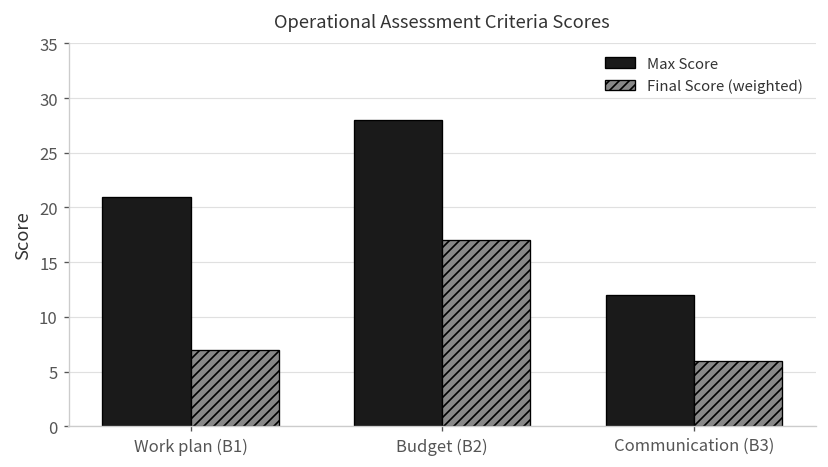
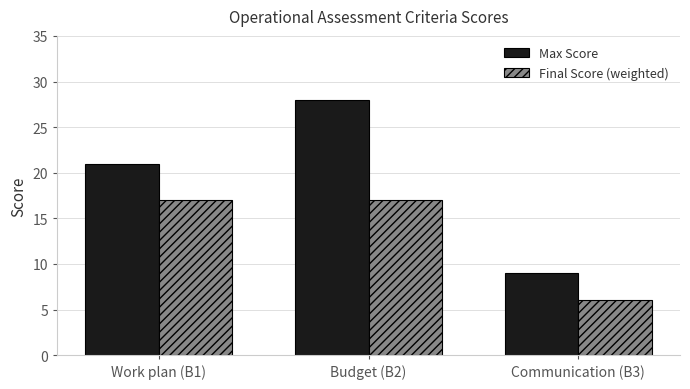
  {
    "Max Score": {
      "Work plan (B1)": 21,
      "Budget (B2)": 28,
-     "Communication (B3)": 12
+     "Communication (B3)": 9
    },
    "Final Score (weighted)": {
-     "Work plan (B1)": 7,
+     "Work plan (B1)": 17,
      "Budget (B2)": 17,
      "Communication (B3)": 6
    }
  }
